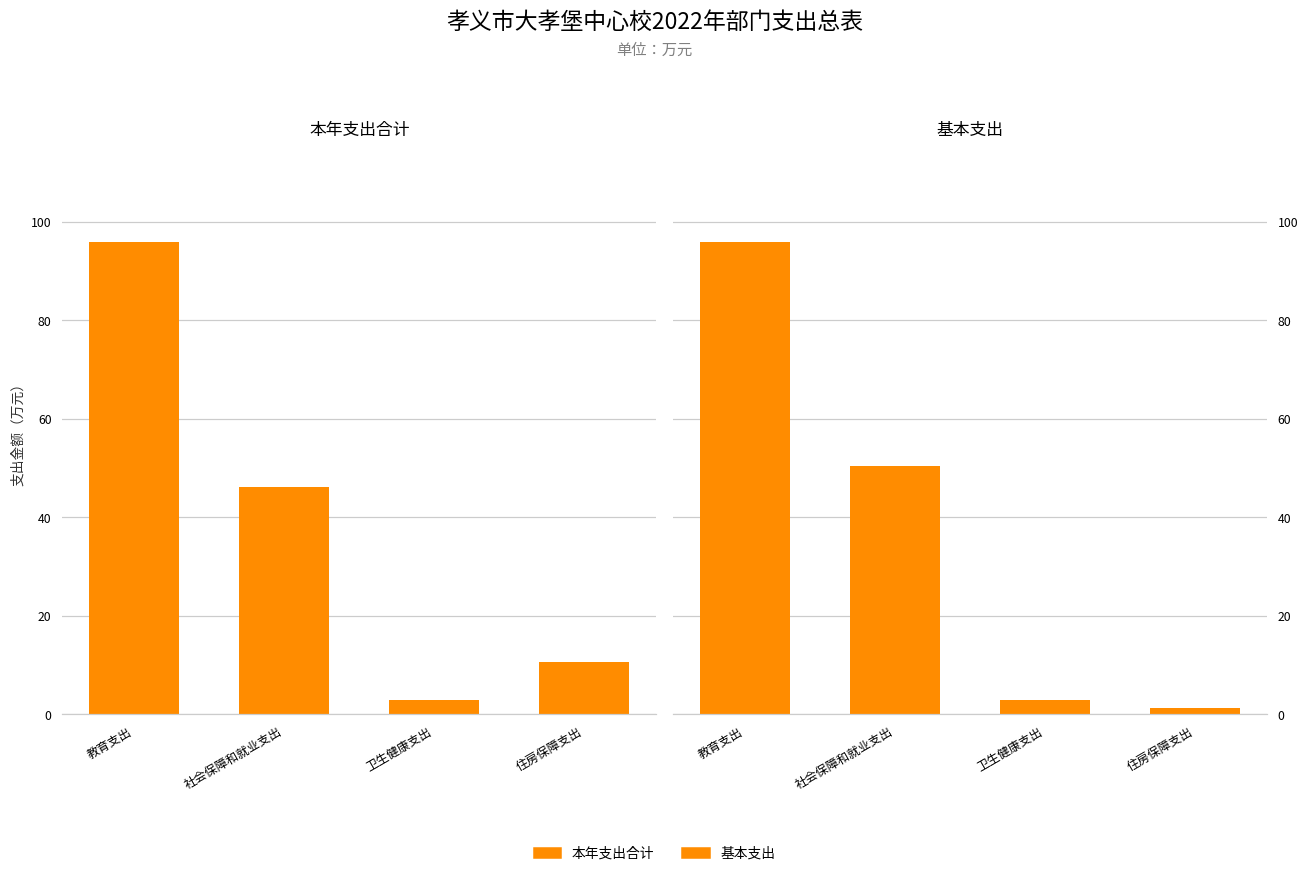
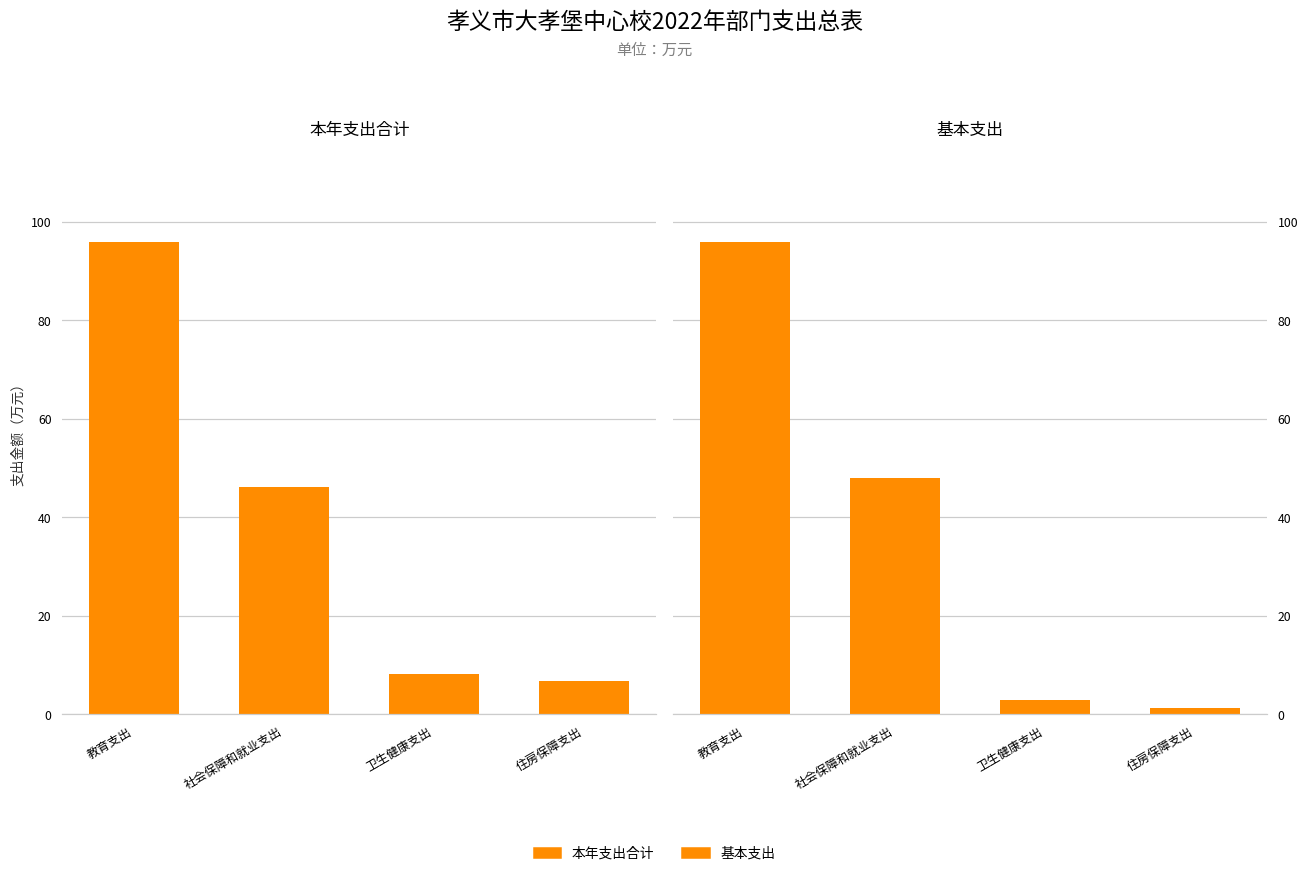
  {
    "本年支出合计": {
      "教育支出": 96,
      "社会保障和就业支出": 46,
-     "卫生健康支出": 3,
-     "住房保障支出": 11
+     "卫生健康支出": 8,
+     "住房保障支出": 7
    },
    "基本支出": {
      "教育支出": 96,
-     "社会保障和就业支出": 50,
+     "社会保障和就业支出": 48,
      "卫生健康支出": 3,
      "住房保障支出": 1
    }
  }
